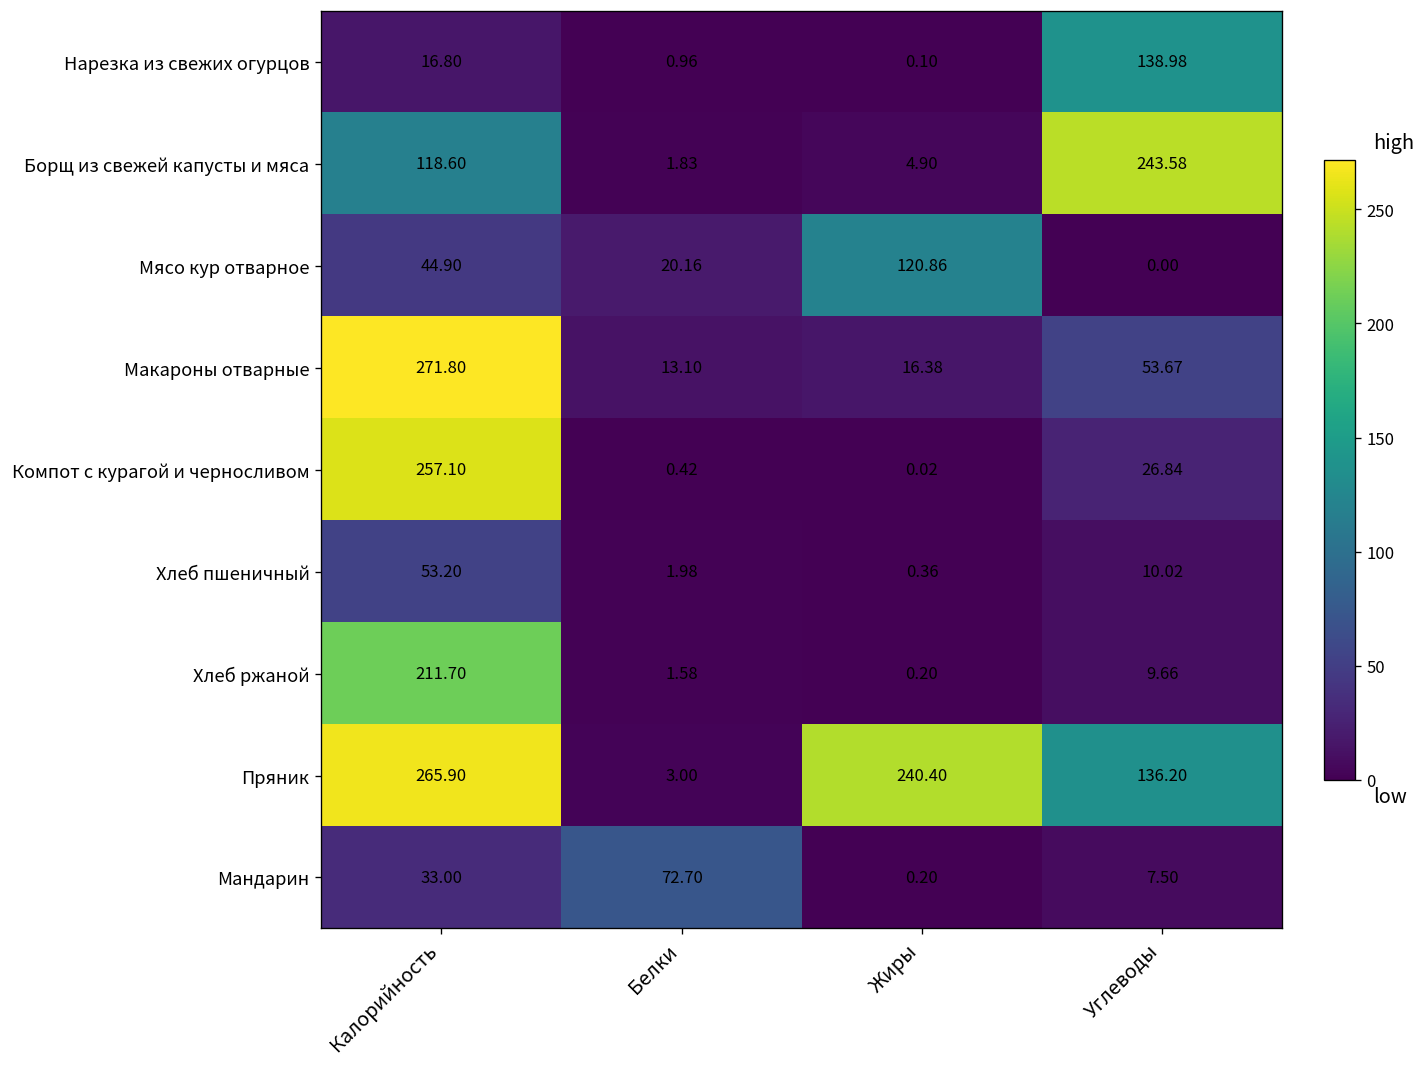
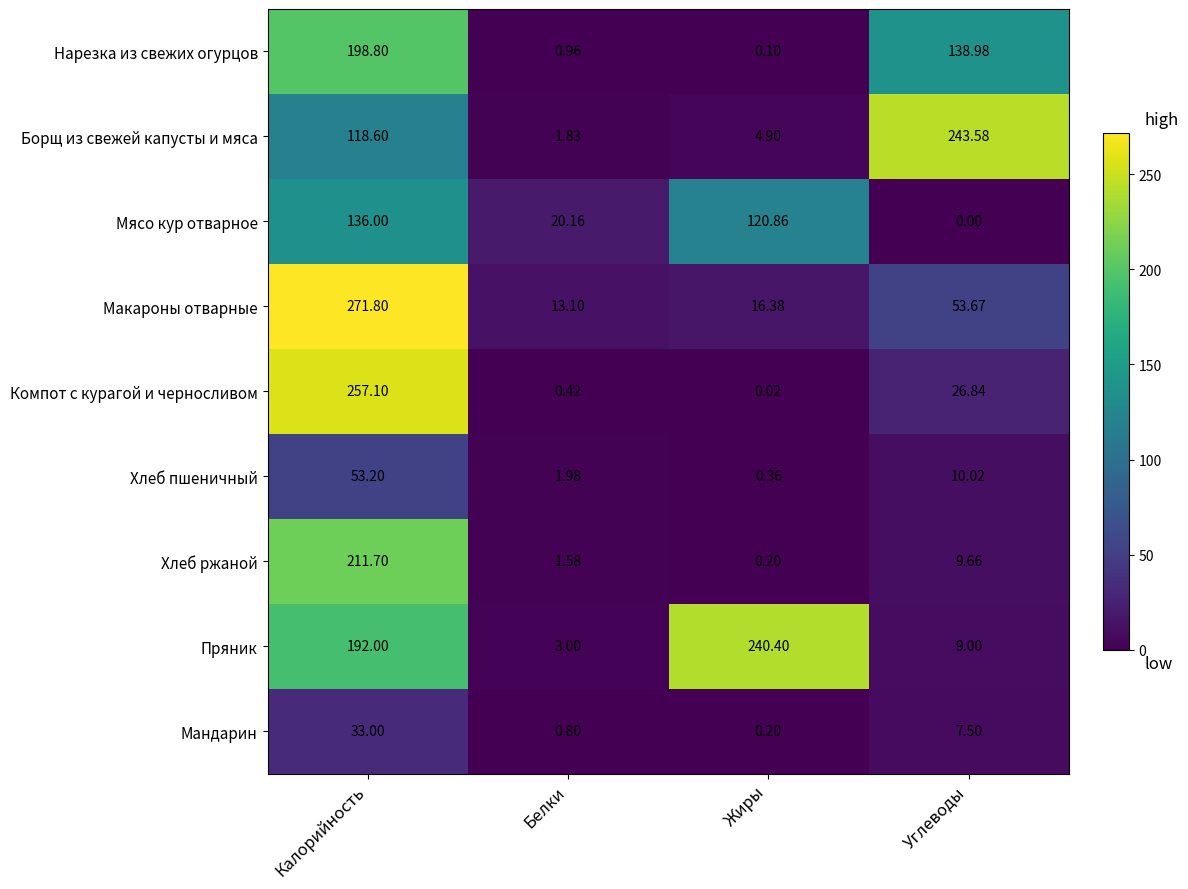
  {
    "Нарезка из свежих огурцов": {
-     "Калорийность": 16.80,
+     "Калорийность": 198.80,
      "Белки": 0.96,
      "Жиры": 0.10,
      "Углеводы": 138.98
    },
    "Борщ из свежей капусты и мяса": {
      "Калорийность": 118.60,
      "Белки": 1.83,
      "Жиры": 4.90,
      "Углеводы": 243.58
    },
    "Мясо кур отварное": {
-     "Калорийность": 44.90,
+     "Калорийность": 136.00,
      "Белки": 20.16,
      "Жиры": 120.86,
      "Углеводы": 0.00
    },
    "Макароны отварные": {
      "Калорийность": 271.80,
      "Белки": 13.10,
      "Жиры": 16.38,
      "Углеводы": 53.67
    },
    "Компот с курагой и черносливом": {
      "Калорийность": 257.10,
      "Белки": 0.42,
      "Жиры": 0.02,
      "Углеводы": 26.84
    },
    "Хлеб пшеничный": {
      "Калорийность": 53.20,
      "Белки": 1.98,
      "Жиры": 0.36,
      "Углеводы": 10.02
    },
    "Хлеб ржаной": {
      "Калорийность": 211.70,
      "Белки": 1.58,
      "Жиры": 0.20,
      "Углеводы": 9.66
    },
    "Пряник": {
-     "Калорийность": 265.90,
+     "Калорийность": 192.00,
      "Белки": 3.00,
      "Жиры": 240.40,
-     "Углеводы": 136.20
+     "Углеводы": 9.00
    },
    "Мандарин": {
      "Калорийность": 33.00,
-     "Белки": 72.70,
+     "Белки": 0.80,
      "Жиры": 0.20,
      "Углеводы": 7.50
    }
  }
